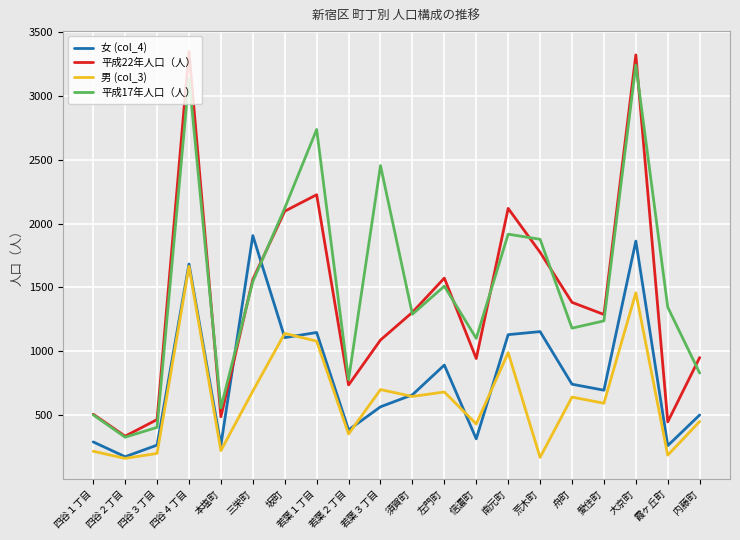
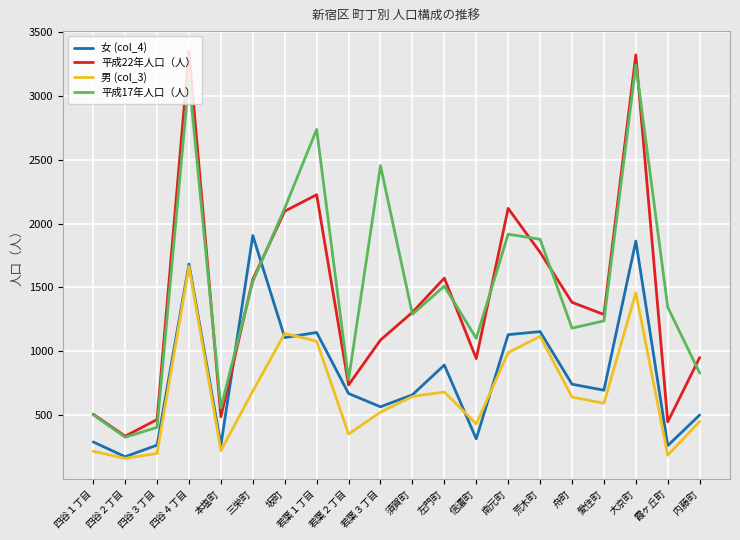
  {
    "女 (col_4)": {
      "四谷１丁目": 290,
      "四谷３丁目": 270,
      "本塩町": 270,
      "三栄町": 1910,
      "坂町": 1110,
      "若葉１丁目": 1150,
-     "若葉２丁目": 380,
+     "若葉２丁目": 670,
      "若葉３丁目": 570,
      "左門町": 890,
      "信濃町": 310,
      "南元町": 1130,
      "荒木町": 1150,
      "舟町": 740,
      "愛住町": 700,
      "大京町": 1860,
      "霞ヶ丘町": 260,
      "内藤町": 500
    },
    "平成22年人口（人）": {
      "四谷３丁目": 470,
      "本塩町": 490,
      "坂町": 2100,
      "若葉１丁目": 2230,
      "若葉２丁目": 740,
      "若葉３丁目": 1090,
      "左門町": 1570,
      "信濃町": 940,
      "南元町": 2120,
      "荒木町": 1780,
      "舟町": 1380,
      "愛住町": 1290,
      "大京町": 3320,
      "霞ヶ丘町": 450,
      "内藤町": 950
    },
    "男 (col_3)": {
      "四谷１丁目": 220,
      "四谷３丁目": 200,
      "本塩町": 220,
      "三栄町": 690,
      "坂町": 1140,
      "若葉１丁目": 1080,
      "若葉２丁目": 350,
-     "若葉３丁目": 700,
+     "若葉３丁目": 520,
      "左門町": 680,
      "信濃町": 430,
      "南元町": 990,
-     "荒木町": 170,
+     "荒木町": 1120,
      "舟町": 640,
      "愛住町": 590,
      "大京町": 1460,
      "霞ヶ丘町": 190,
      "内藤町": 450
    },
    "平成17年人口（人）": {
      "四谷３丁目": 400,
      "本塩町": 560,
      "坂町": 2120,
      "若葉１丁目": 2740,
      "若葉２丁目": 780,
      "若葉３丁目": 2450,
      "左門町": 1510,
      "信濃町": 1100,
      "南元町": 1920,
      "荒木町": 1880,
      "舟町": 1180,
      "愛住町": 1240,
      "大京町": 3240,
      "霞ヶ丘町": 1350,
      "内藤町": 830
    }
  }
